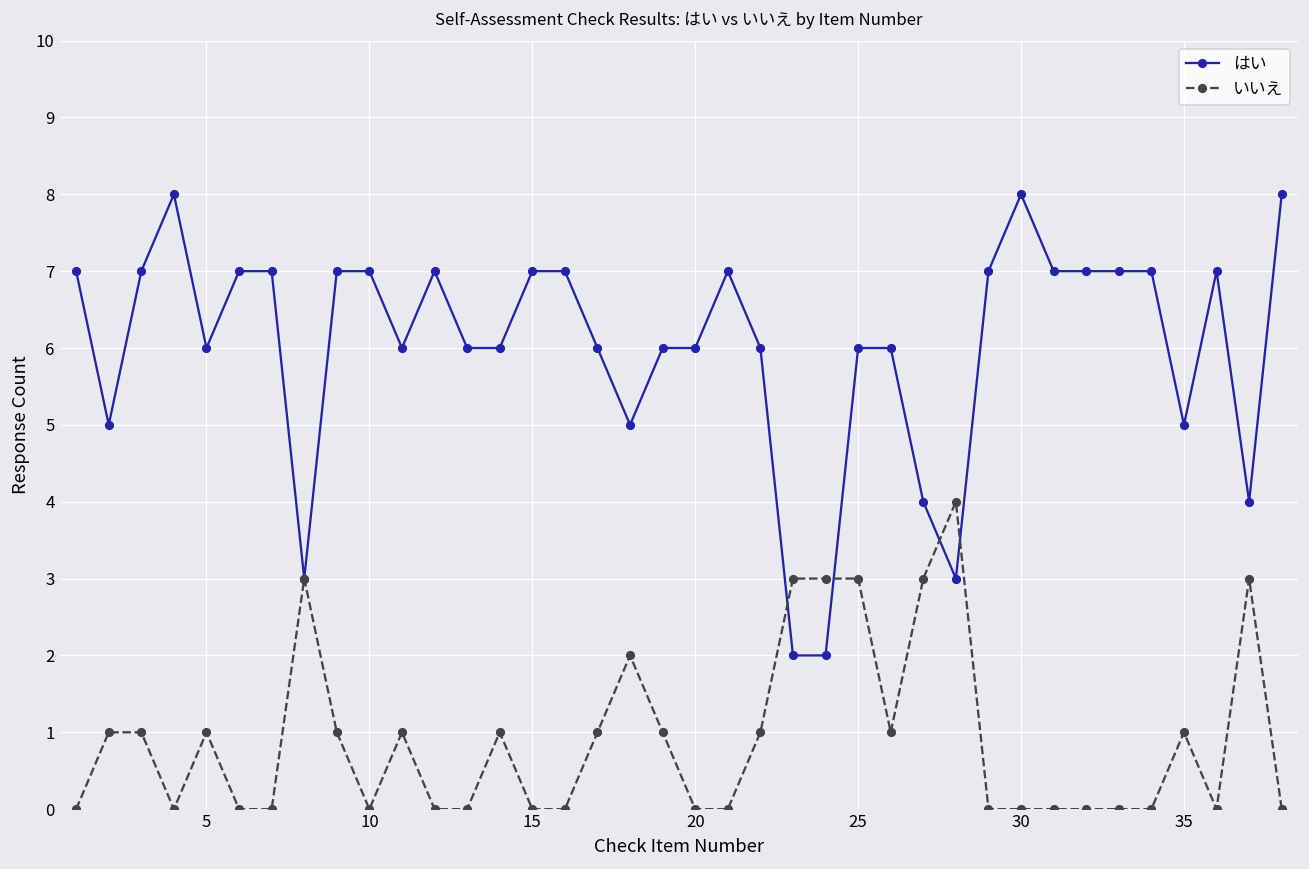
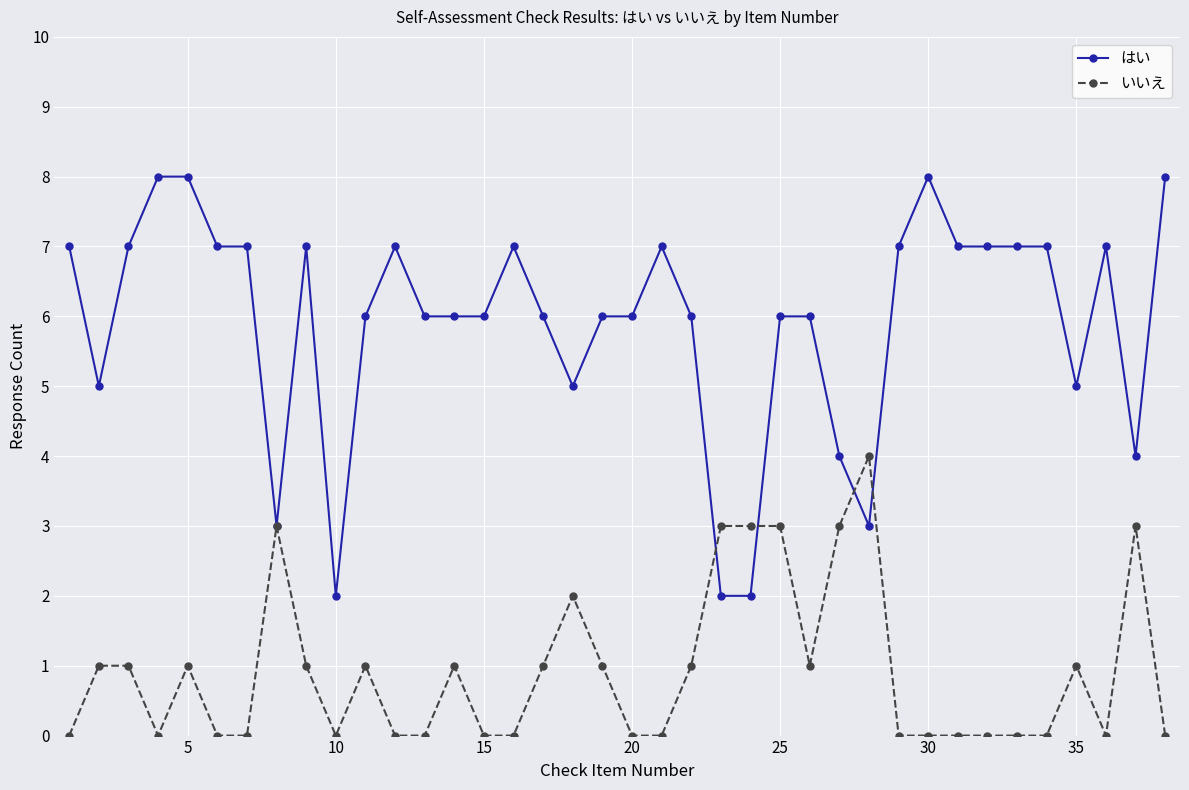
  {
    "はい": {
-     "5": 6,
-     "10": 7,
-     "15": 7,
+     "5": 8,
+     "10": 2,
+     "15": 6,
      "20": 6,
      "25": 6,
      "30": 8,
      "35": 5
    },
    "いいえ": {
      "5": 1,
      "10": 0,
      "15": 0,
      "20": 0,
      "25": 3,
      "30": 0,
      "35": 1
    }
  }
